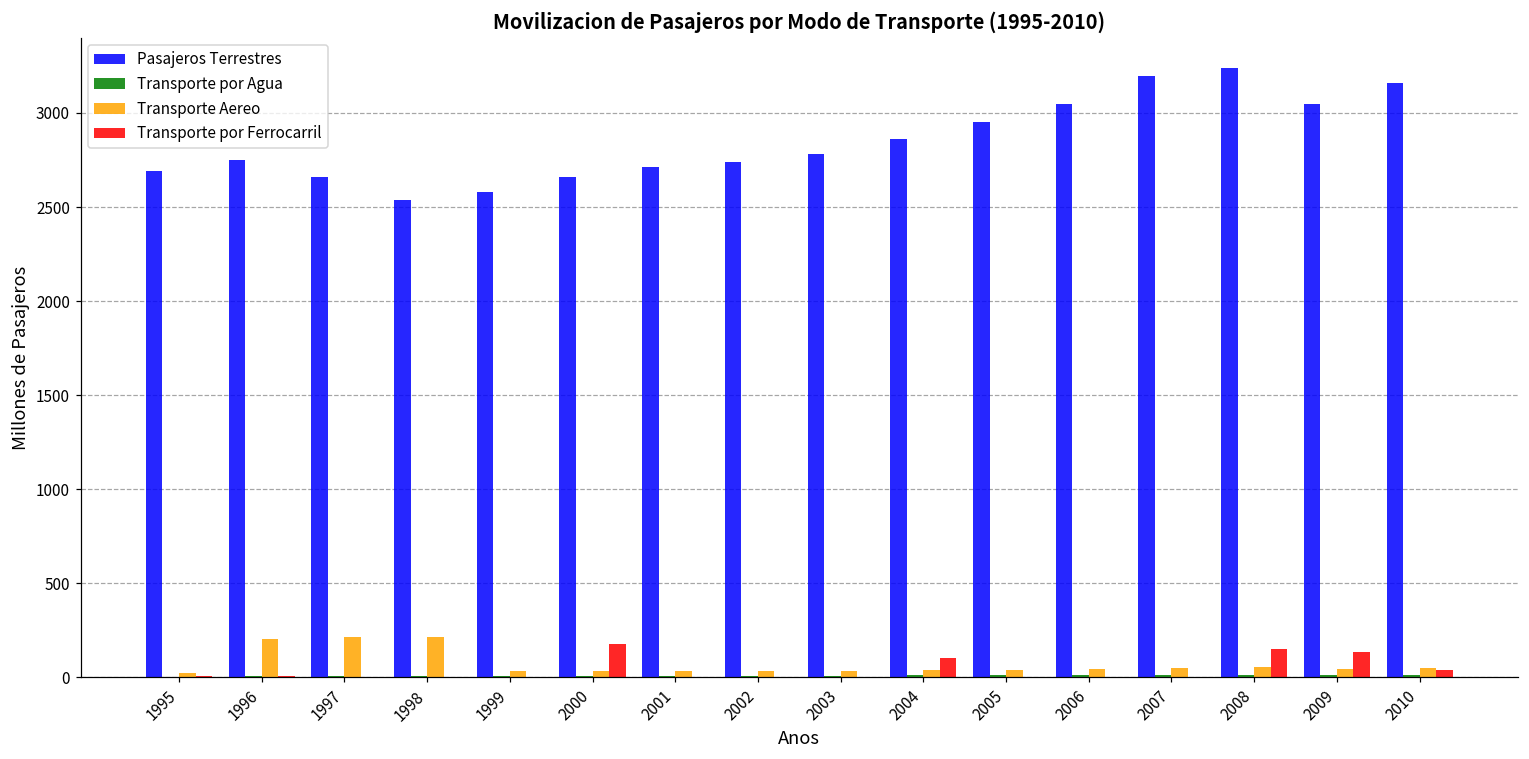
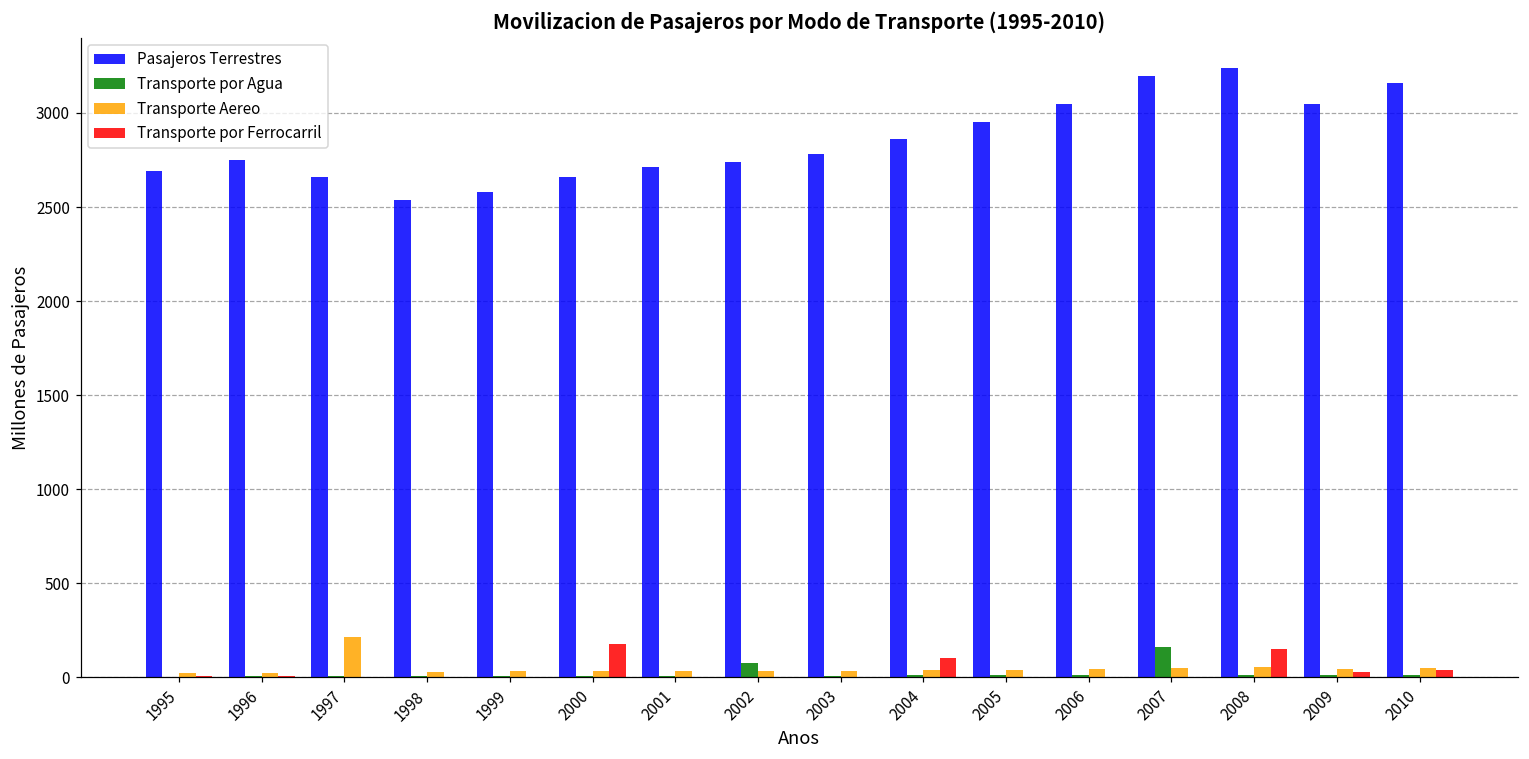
  {
    "Pasajeros Terrestres": {
      "1995": 2690,
      "1996": 2750,
      "1997": 2660,
      "1998": 2540,
      "1999": 2580,
      "2000": 2660,
      "2001": 2710,
      "2002": 2740,
      "2003": 2780,
      "2004": 2860,
      "2005": 2950,
      "2006": 3050,
      "2007": 3200,
      "2008": 3240,
      "2009": 3050,
      "2010": 3160
    },
    "Transporte por Agua": {
-     "2002": 10,
-     "2007": 10
+     "2002": 80,
+     "2007": 160
    },
    "Transporte Aereo": {
      "1995": 30,
-     "1996": 210,
+     "1996": 30,
      "1997": 220,
-     "1998": 210,
+     "1998": 30,
      "1999": 30,
      "2000": 30,
      "2001": 30,
      "2002": 30,
      "2003": 40,
      "2004": 40,
      "2005": 40,
      "2006": 50,
      "2007": 50,
      "2008": 50,
      "2009": 50,
      "2010": 50
    },
    "Transporte por Ferrocarril": {
      "2000": 180,
      "2004": 100,
      "2008": 150,
-     "2009": 140,
+     "2009": 30,
      "2010": 40
    }
  }
